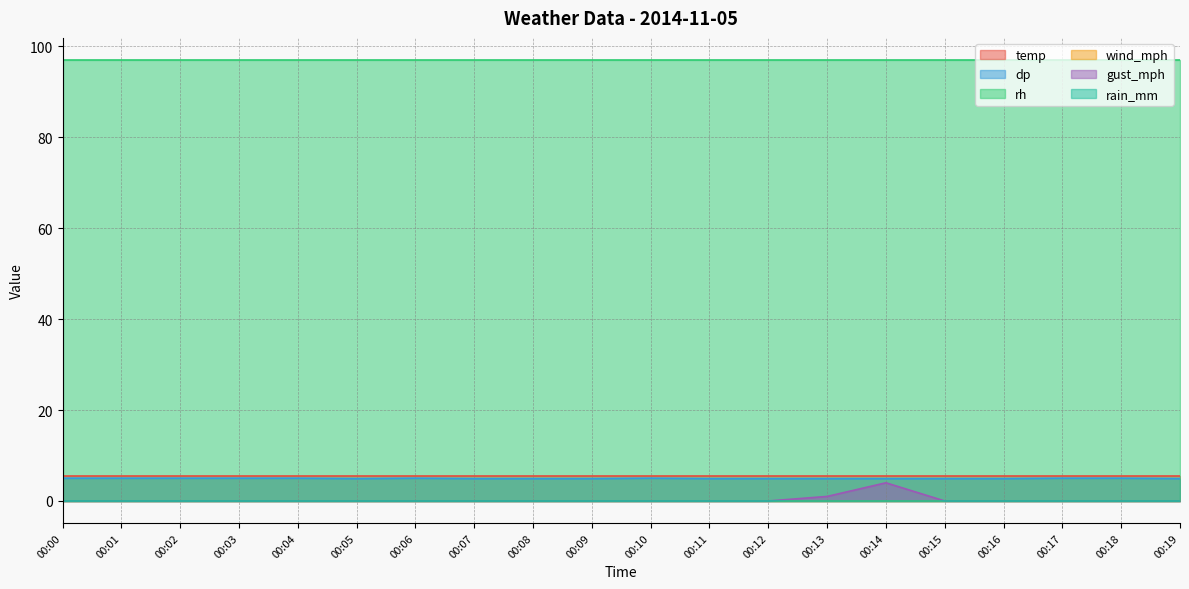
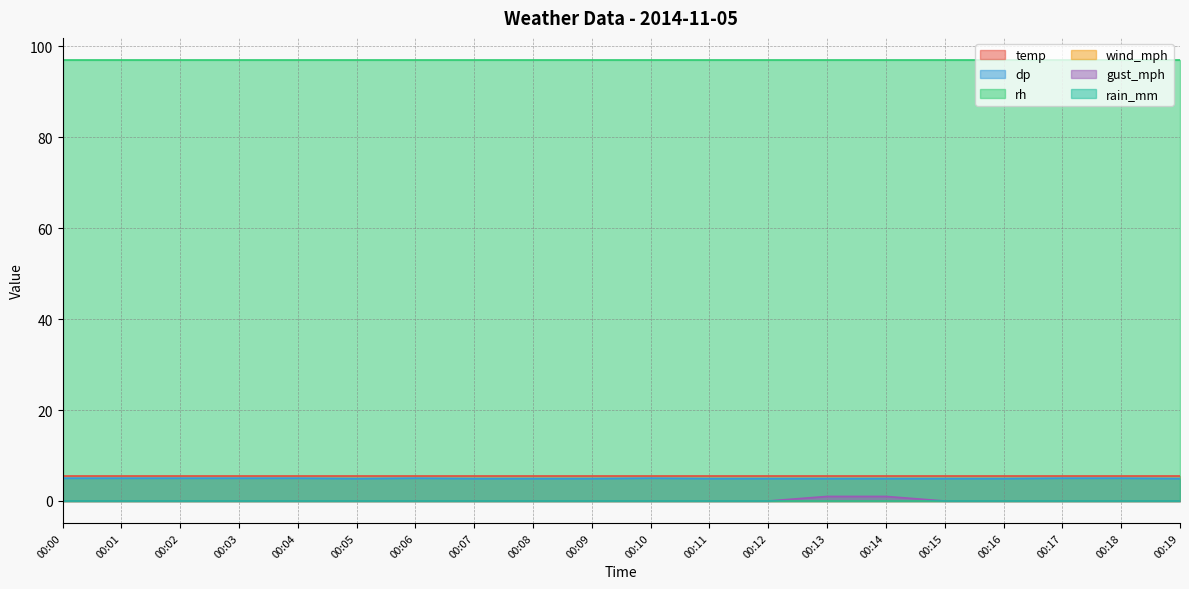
  {
    "gust_mph": {
      "00:13": 1,
-     "00:14": 4
+     "00:14": 1
    }
  }
